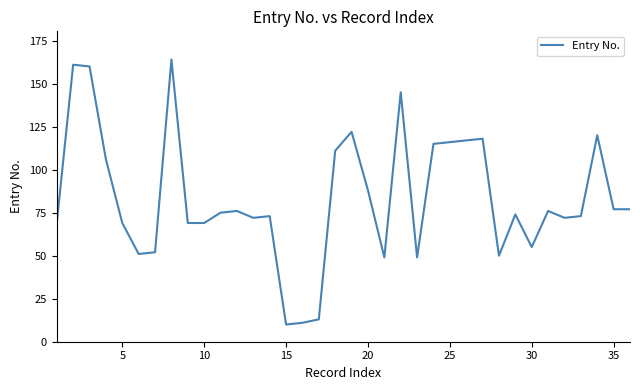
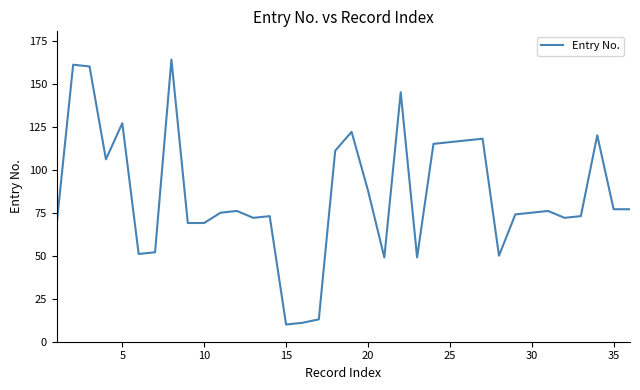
  {
-   "5": 69,
+   "5": 127,
    "10": 69,
    "15": 10,
    "20": 88,
    "25": 116,
-   "30": 55,
+   "30": 75,
    "35": 77
  }
